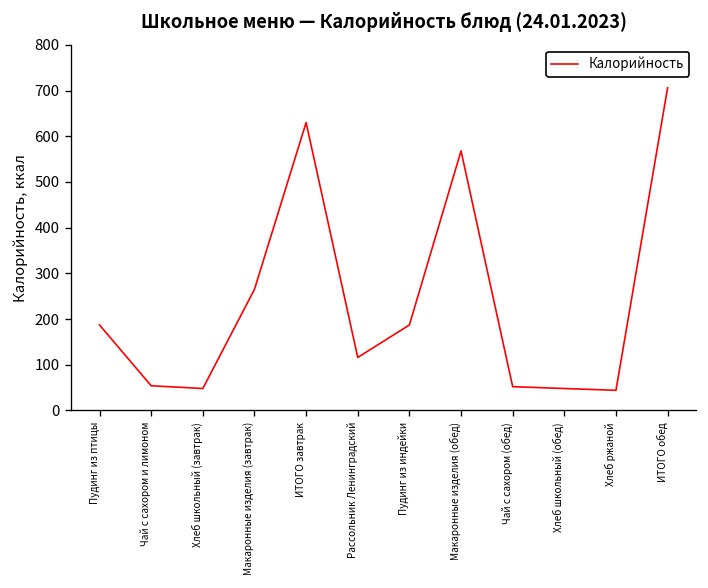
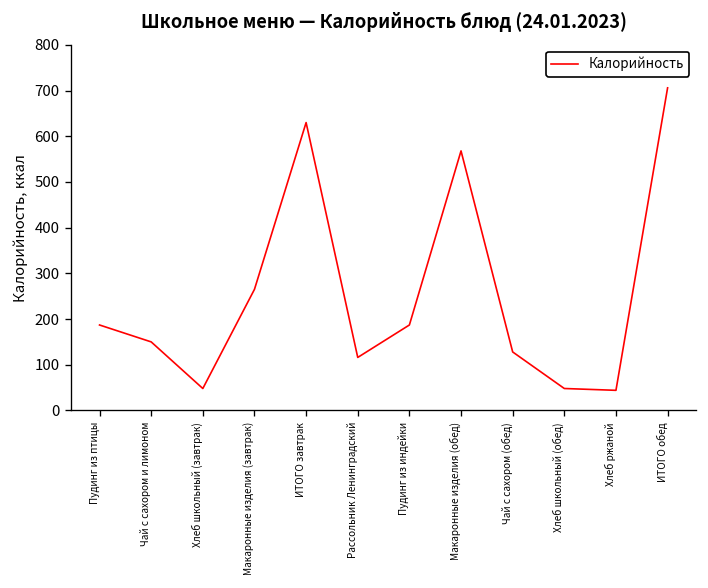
  {
    "Пудинг из птицы": 190,
-   "Чай с сахором и лимоном": 50,
+   "Чай с сахором и лимоном": 150,
    "Хлеб школьный (завтрак)": 50,
    "Макаронные изделия (завтрак)": 270,
    "ИТОГО завтрак": 630,
    "Рассольник Ленинградский": 120,
    "Пудинг из индейки": 190,
    "Макаронные изделия (обед)": 570,
-   "Чай с сахором (обед)": 50,
+   "Чай с сахором (обед)": 130,
    "Хлеб школьный (обед)": 50,
    "Хлеб ржаной": 40,
    "ИТОГО обед": 710
  }
